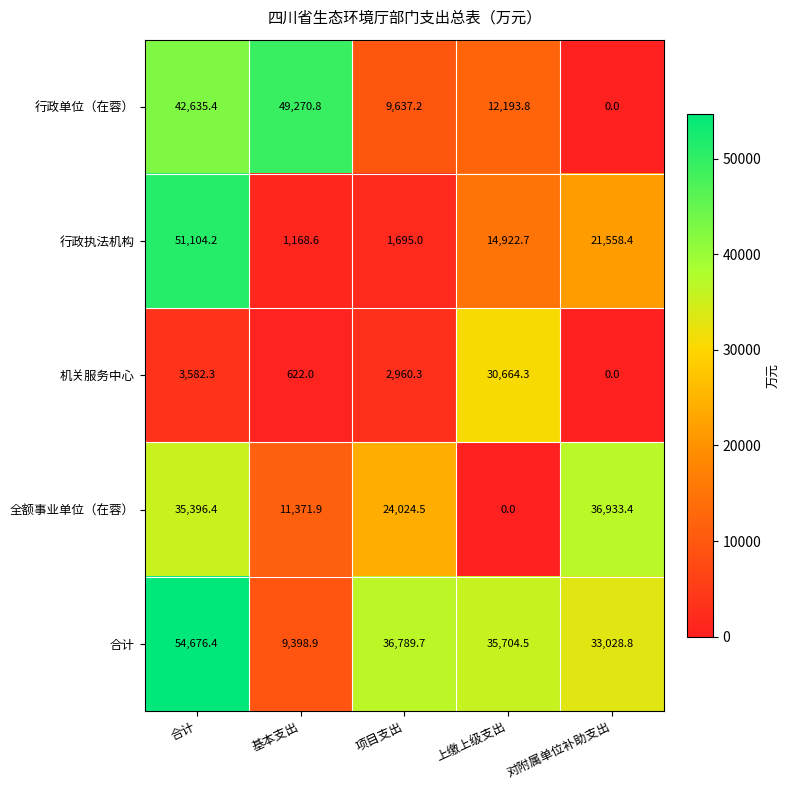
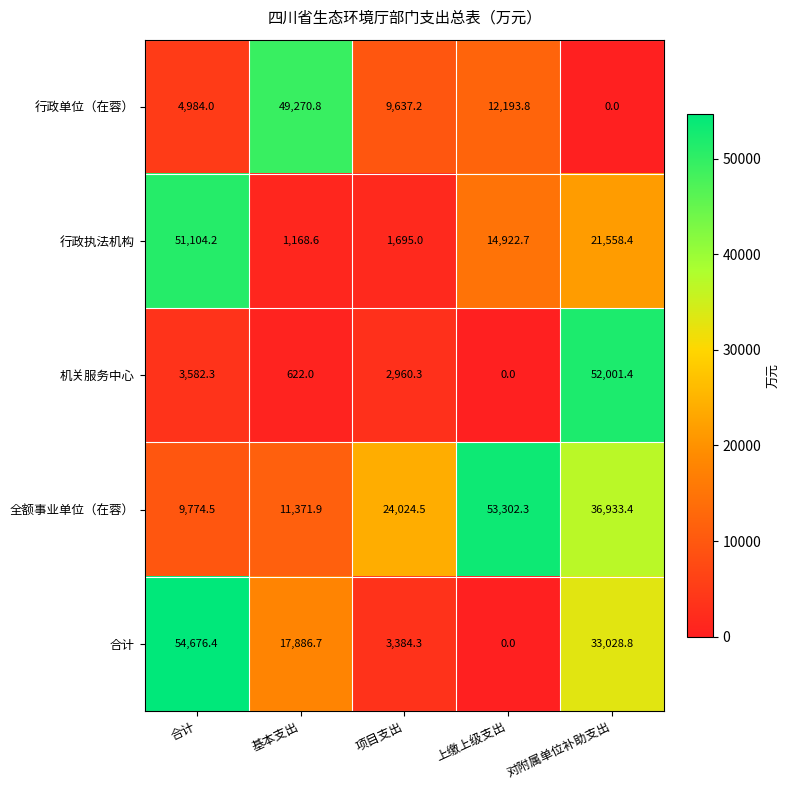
  {
    "行政单位（在蓉）": {
-     "合计": "42,635.4",
+     "合计": "4,984.0",
      "基本支出": "49,270.8",
      "项目支出": "9,637.2",
      "上缴上级支出": "12,193.8",
      "对附属单位补助支出": "0.0"
    },
    "行政执法机构": {
      "合计": "51,104.2",
      "基本支出": "1,168.6",
      "项目支出": "1,695.0",
      "上缴上级支出": "14,922.7",
      "对附属单位补助支出": "21,558.4"
    },
    "机关服务中心": {
      "合计": "3,582.3",
      "基本支出": "622.0",
      "项目支出": "2,960.3",
-     "上缴上级支出": "30,664.3",
-     "对附属单位补助支出": "0.0"
+     "上缴上级支出": "0.0",
+     "对附属单位补助支出": "52,001.4"
    },
    "全额事业单位（在蓉）": {
-     "合计": "35,396.4",
+     "合计": "9,774.5",
      "基本支出": "11,371.9",
      "项目支出": "24,024.5",
-     "上缴上级支出": "0.0",
+     "上缴上级支出": "53,302.3",
      "对附属单位补助支出": "36,933.4"
    },
    "合计": {
      "合计": "54,676.4",
-     "基本支出": "9,398.9",
-     "项目支出": "36,789.7",
-     "上缴上级支出": "35,704.5",
+     "基本支出": "17,886.7",
+     "项目支出": "3,384.3",
+     "上缴上级支出": "0.0",
      "对附属单位补助支出": "33,028.8"
    }
  }
